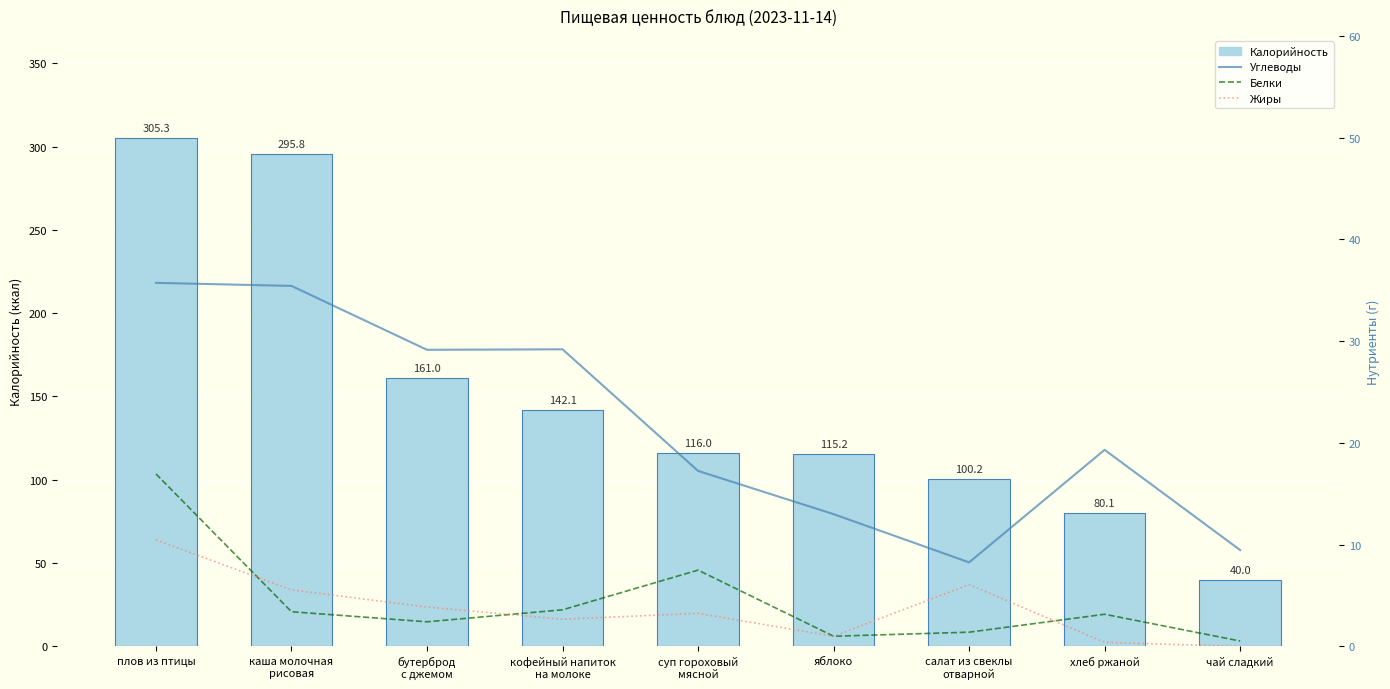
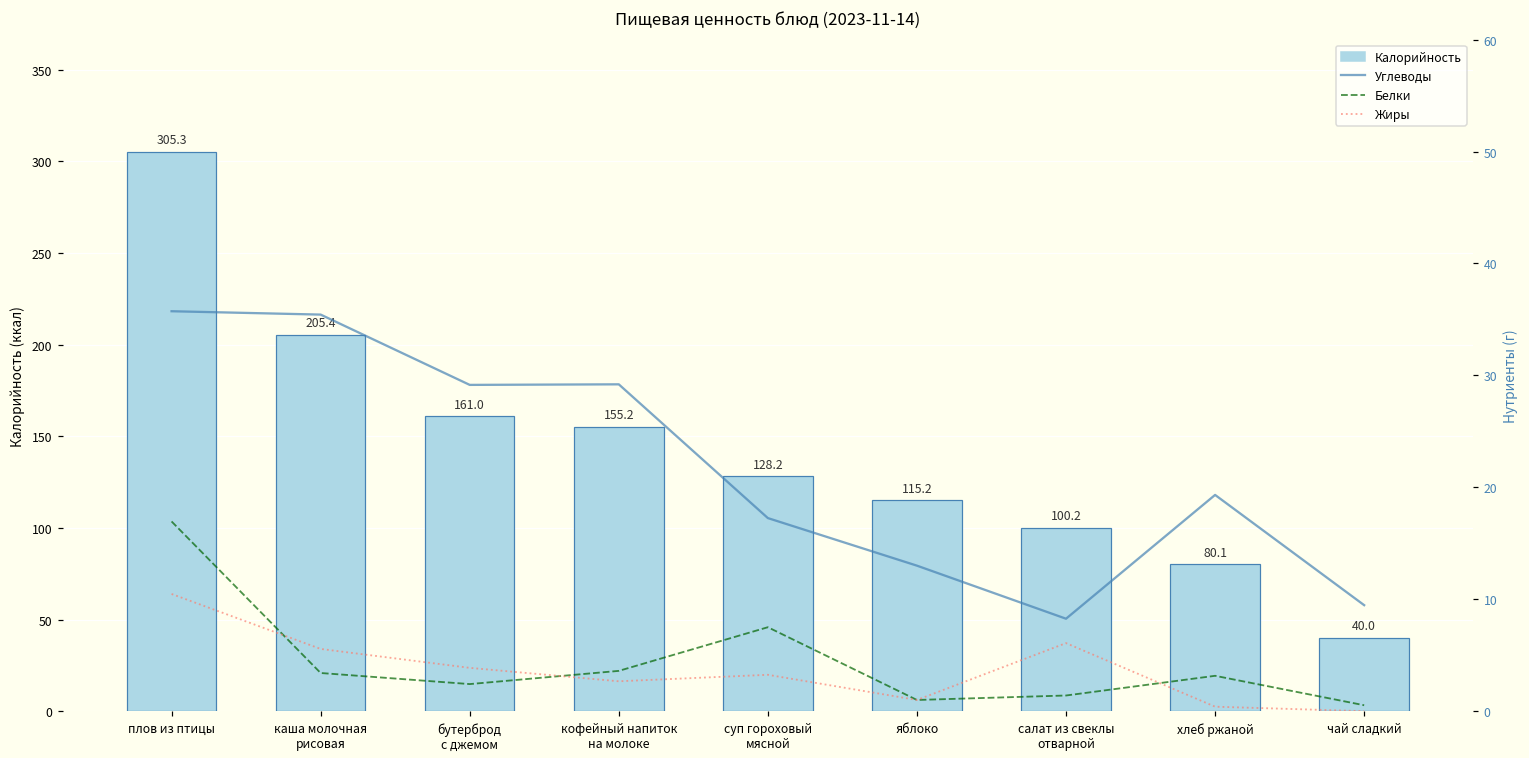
  {
    "Калорийность": {
      "плов из птицы": 305.3,
-     "каша молочная рисовая": 295.8,
+     "каша молочная рисовая": 205.4,
      "бутерброд с джемом": 161.0,
-     "кофейный напиток на молоке": 142.1,
-     "суп гороховый мясной": 116.0,
+     "кофейный напиток на молоке": 155.2,
+     "суп гороховый мясной": 128.2,
      "яблоко": 115.2,
      "салат из свеклы отварной": 100.2,
      "хлеб ржаной": 80.1,
      "чай сладкий": 40.0
    }
  }
